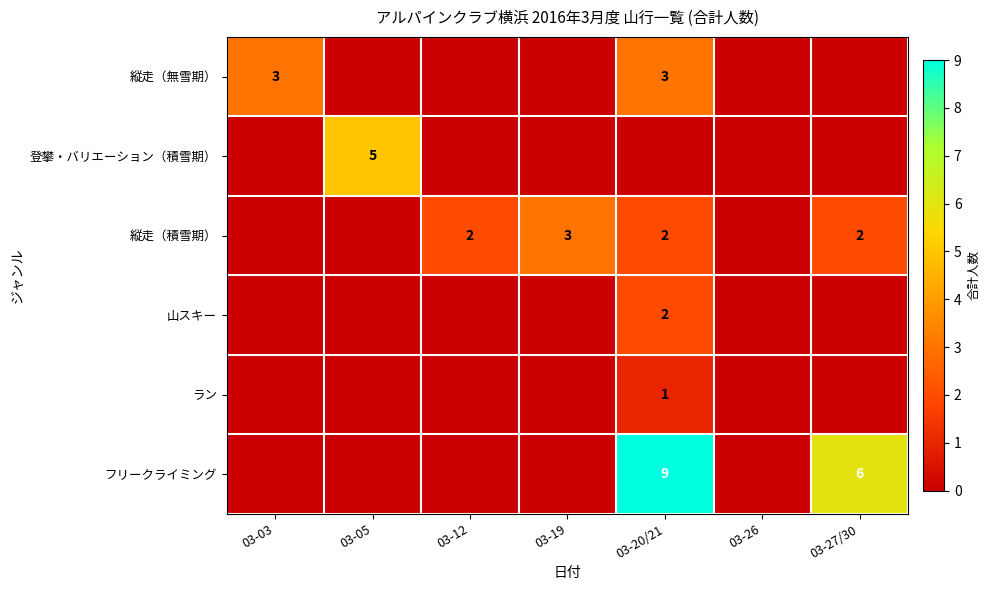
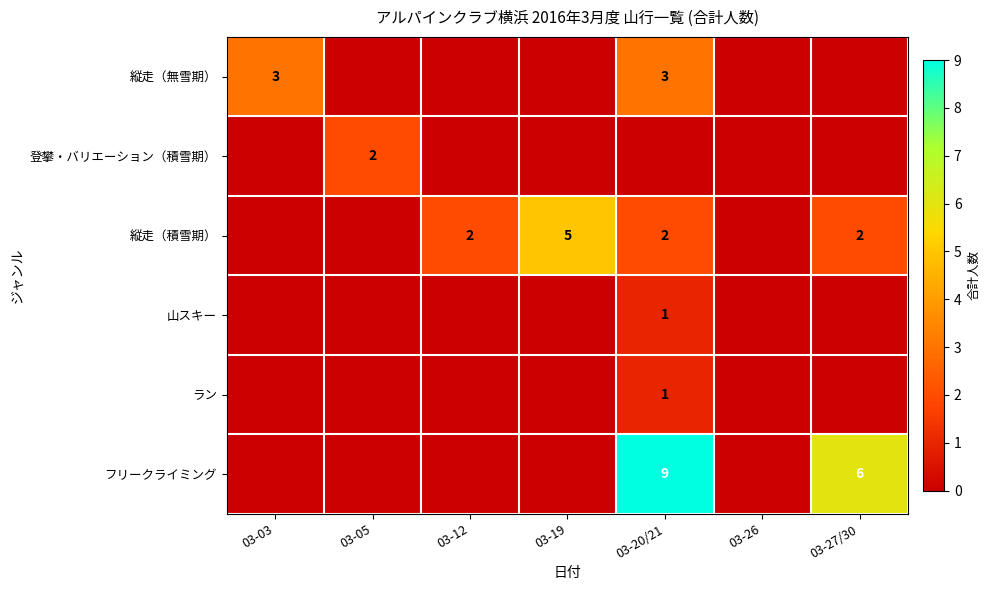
  {
    "縦走（無雪期）": {
      "03-03": 3,
      "03-20/21": 3
    },
    "登攀・バリエーション（積雪期）": {
-     "03-05": 5
+     "03-05": 2
    },
    "縦走（積雪期）": {
      "03-12": 2,
-     "03-19": 3,
+     "03-19": 5,
      "03-20/21": 2,
      "03-27/30": 2
    },
    "山スキー": {
-     "03-20/21": 2
+     "03-20/21": 1
    },
    "ラン": {
      "03-20/21": 1
    },
    "フリークライミング": {
      "03-20/21": 9,
      "03-27/30": 6
    }
  }
